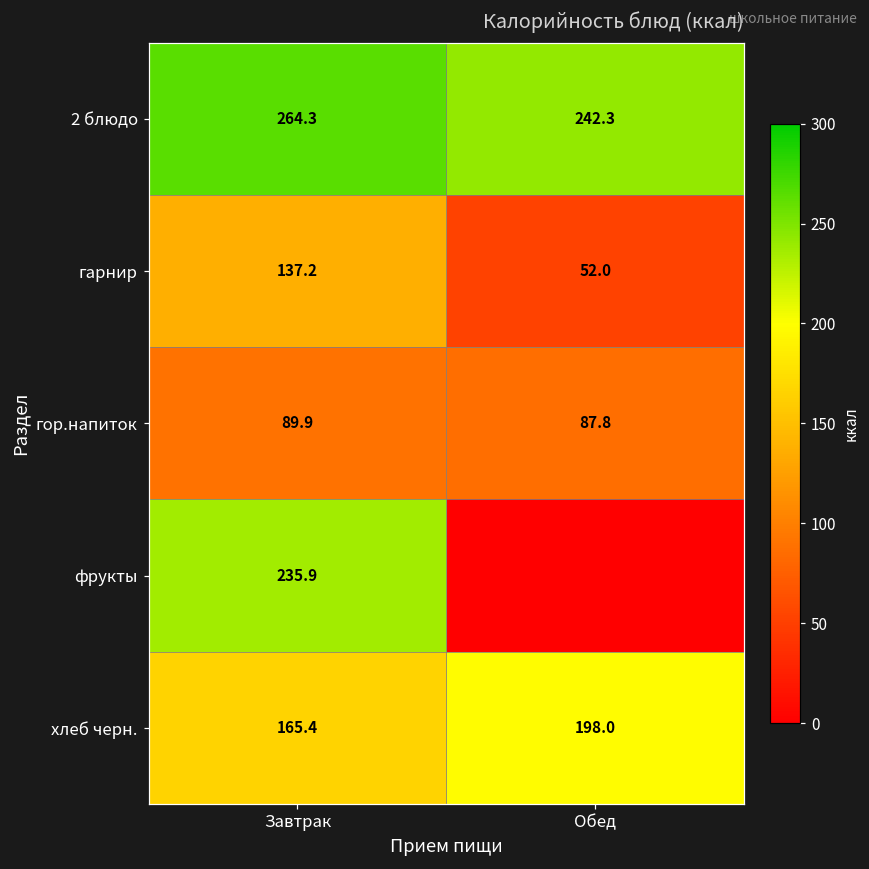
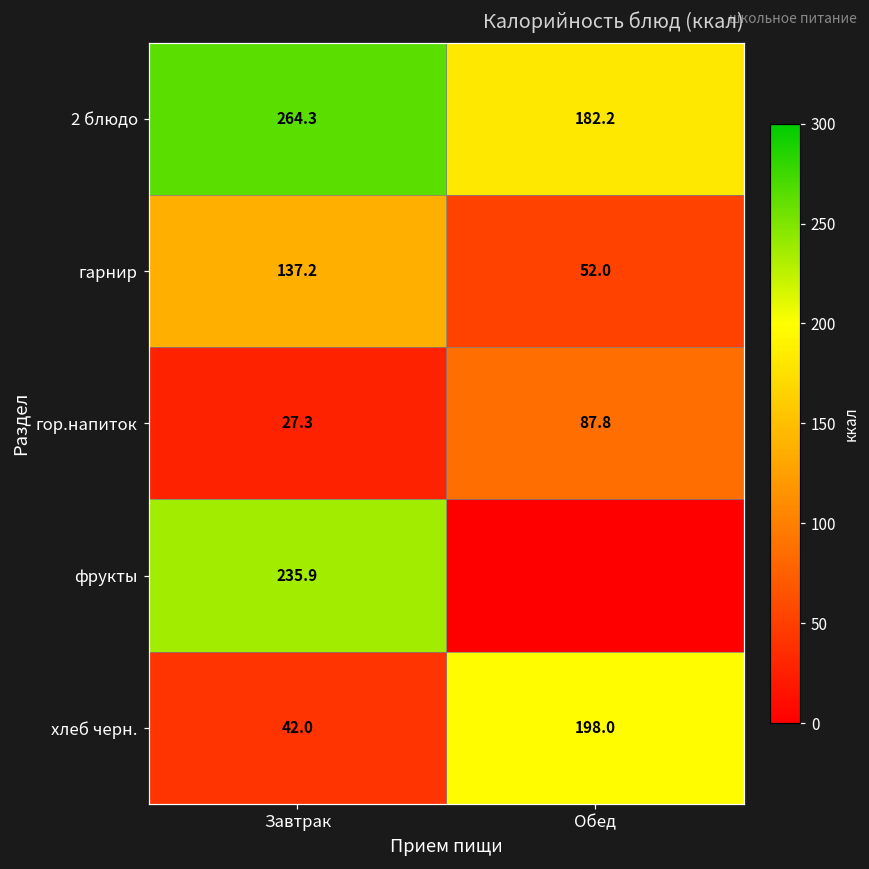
  {
    "2 блюдо": {
      "Завтрак": 264.3,
-     "Обед": 242.3
+     "Обед": 182.2
    },
    "гарнир": {
      "Завтрак": 137.2,
      "Обед": 52.0
    },
    "гор.напиток": {
-     "Завтрак": 89.9,
+     "Завтрак": 27.3,
      "Обед": 87.8
    },
    "фрукты": {
      "Завтрак": 235.9
    },
    "хлеб черн.": {
-     "Завтрак": 165.4,
+     "Завтрак": 42.0,
      "Обед": 198.0
    }
  }
